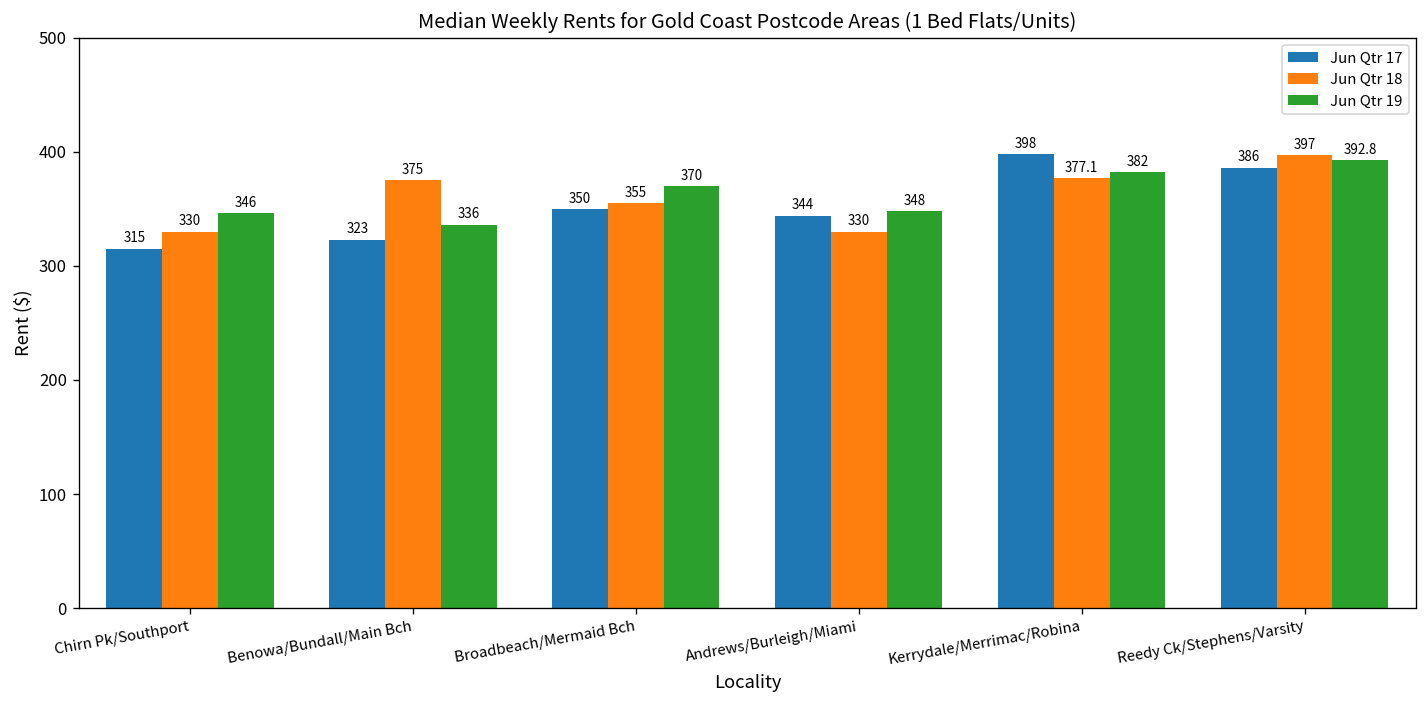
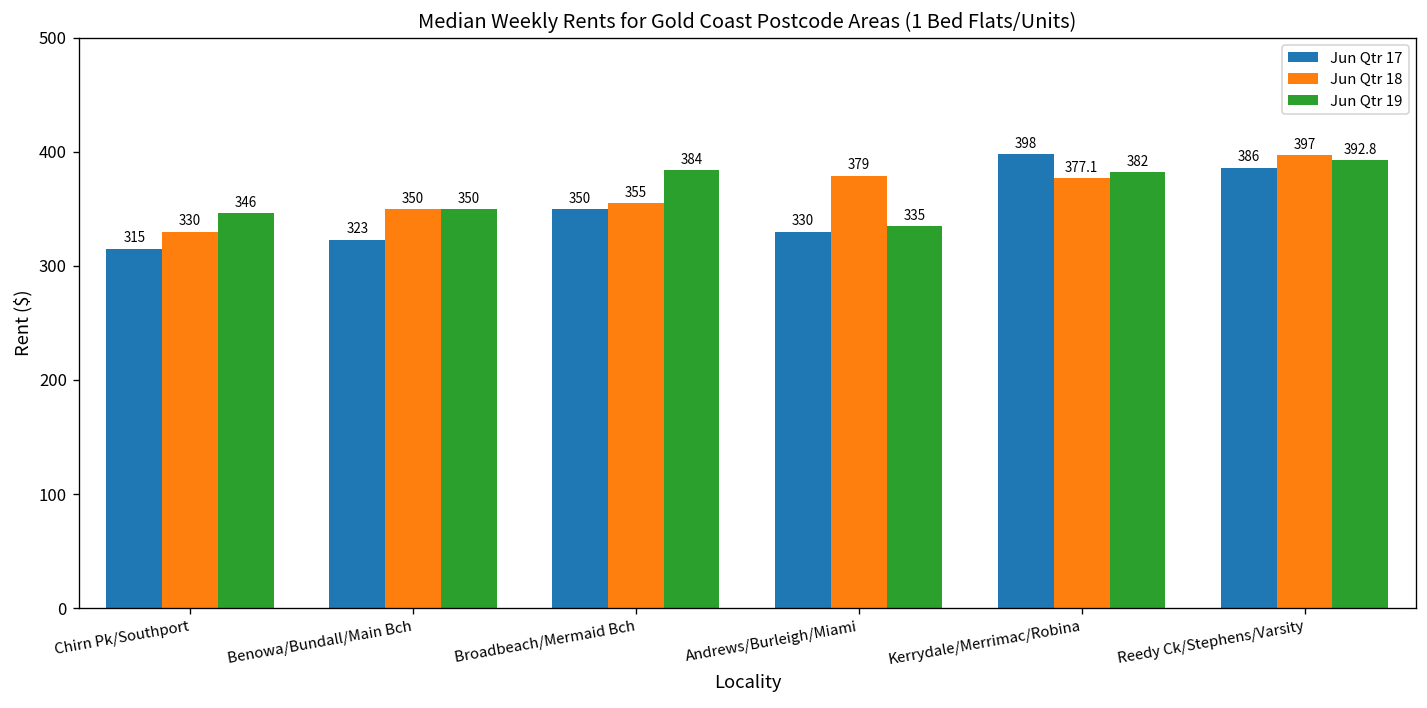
  {
    "Jun Qtr 17": {
      "Chirn Pk/Southport": 315,
      "Benowa/Bundall/Main Bch": 323,
      "Broadbeach/Mermaid Bch": 350,
-     "Andrews/Burleigh/Miami": 344,
+     "Andrews/Burleigh/Miami": 330,
      "Kerrydale/Merrimac/Robina": 398,
      "Reedy Ck/Stephens/Varsity": 386
    },
    "Jun Qtr 18": {
      "Chirn Pk/Southport": 330,
-     "Benowa/Bundall/Main Bch": 375,
+     "Benowa/Bundall/Main Bch": 350,
      "Broadbeach/Mermaid Bch": 355,
-     "Andrews/Burleigh/Miami": 330,
+     "Andrews/Burleigh/Miami": 379,
      "Kerrydale/Merrimac/Robina": 377.1,
      "Reedy Ck/Stephens/Varsity": 397
    },
    "Jun Qtr 19": {
      "Chirn Pk/Southport": 346,
-     "Benowa/Bundall/Main Bch": 336,
-     "Broadbeach/Mermaid Bch": 370,
-     "Andrews/Burleigh/Miami": 348,
+     "Benowa/Bundall/Main Bch": 350,
+     "Broadbeach/Mermaid Bch": 384,
+     "Andrews/Burleigh/Miami": 335,
      "Kerrydale/Merrimac/Robina": 382,
      "Reedy Ck/Stephens/Varsity": 392.8
    }
  }
